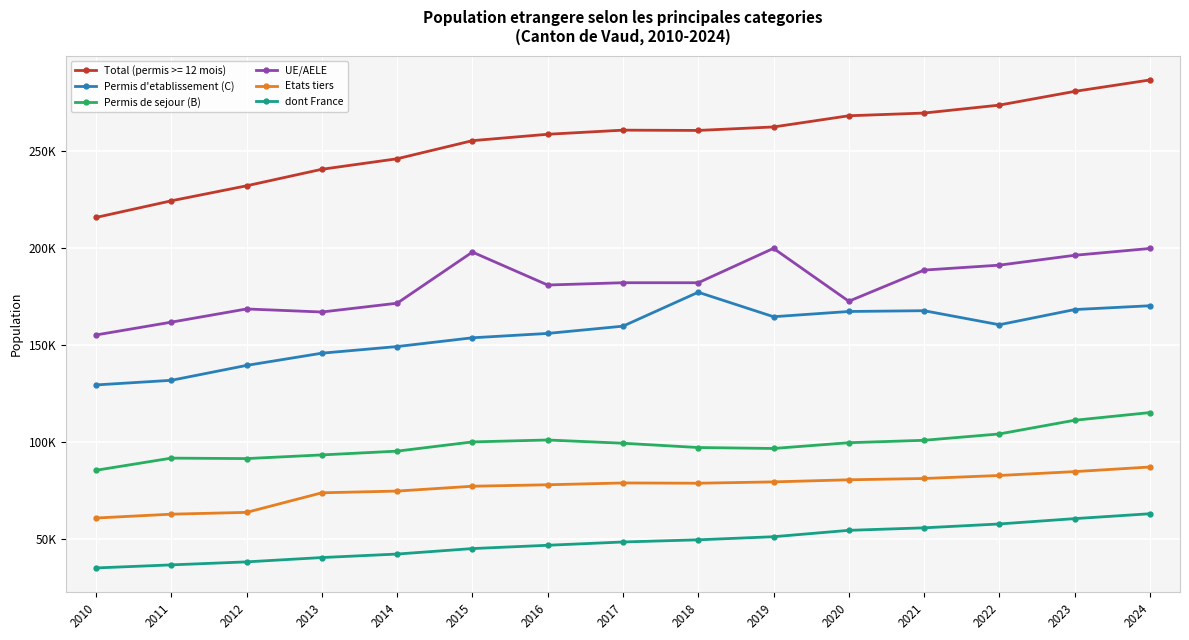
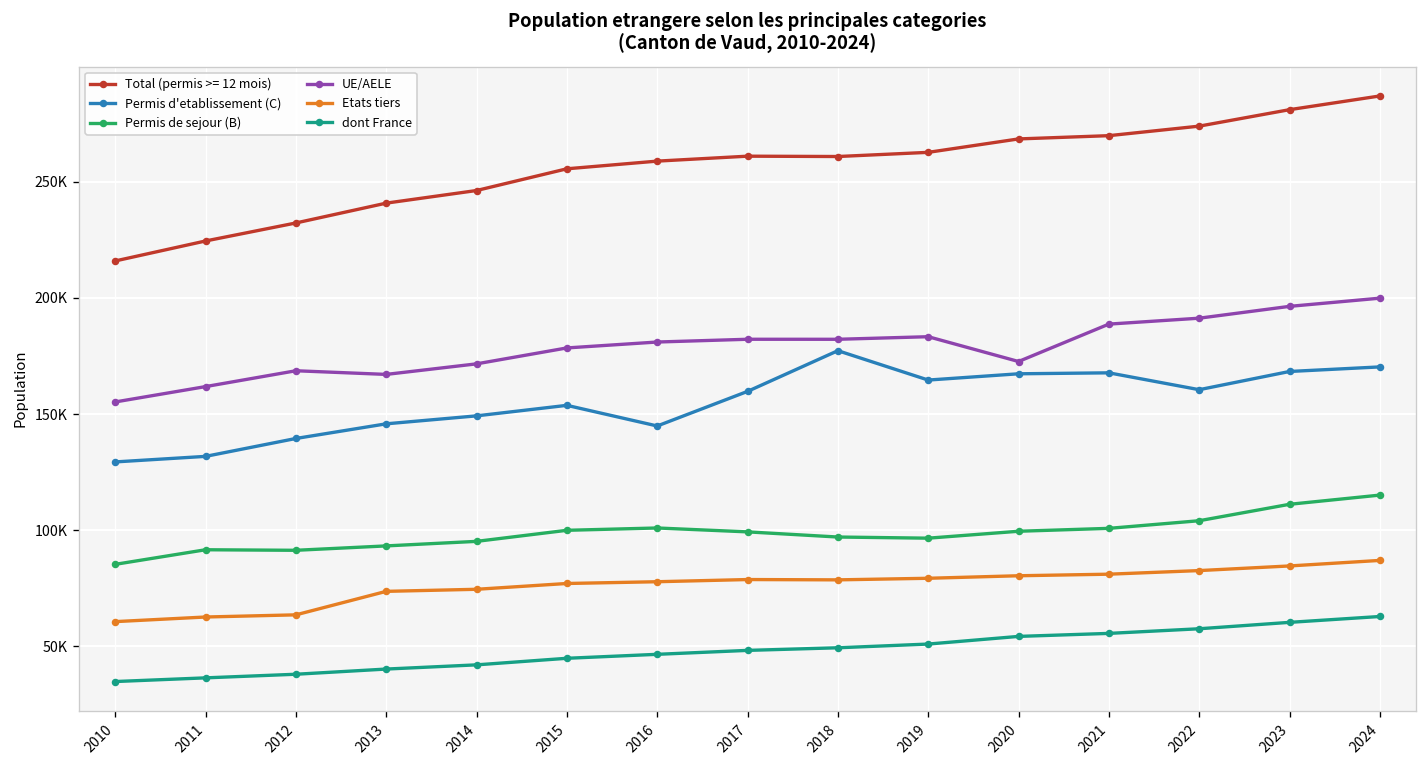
  {
    "Total (permis >= 12 mois)": {
      "2010": 216000,
      "2011": 224000,
      "2012": 232000,
      "2013": 241000,
      "2014": 246000,
      "2015": 256000,
      "2016": 259000,
      "2017": 261000,
      "2018": 261000,
      "2019": 263000,
      "2020": 268000,
      "2021": 270000,
      "2022": 274000,
      "2023": 281000,
      "2024": 287000
    },
    "Permis d'etablissement (C)": {
      "2010": 129000,
      "2011": 132000,
      "2012": 139000,
      "2013": 146000,
      "2014": 149000,
      "2015": 154000,
-     "2016": 156000,
+     "2016": 145000,
      "2017": 160000,
      "2018": 177000,
      "2019": 165000,
      "2020": 167000,
      "2021": 168000,
      "2022": 160000,
      "2023": 168000,
      "2024": 170000
    },
    "UE/AELE": {
      "2010": 155000,
      "2011": 162000,
      "2012": 169000,
      "2013": 167000,
      "2014": 172000,
-     "2015": 198000,
+     "2015": 178000,
      "2016": 181000,
      "2017": 182000,
      "2018": 182000,
-     "2019": 200000,
+     "2019": 183000,
      "2020": 173000,
      "2021": 189000,
      "2022": 191000,
      "2023": 196000,
      "2024": 200000
    },
    "Etats tiers": {
      "2010": 61000,
      "2011": 63000,
      "2012": 64000,
      "2013": 74000,
      "2014": 75000,
      "2015": 77000,
      "2016": 78000,
      "2017": 79000,
      "2018": 79000,
      "2019": 79000,
      "2020": 80000,
      "2021": 81000,
      "2022": 83000,
      "2023": 85000,
      "2024": 87000
    }
  }
